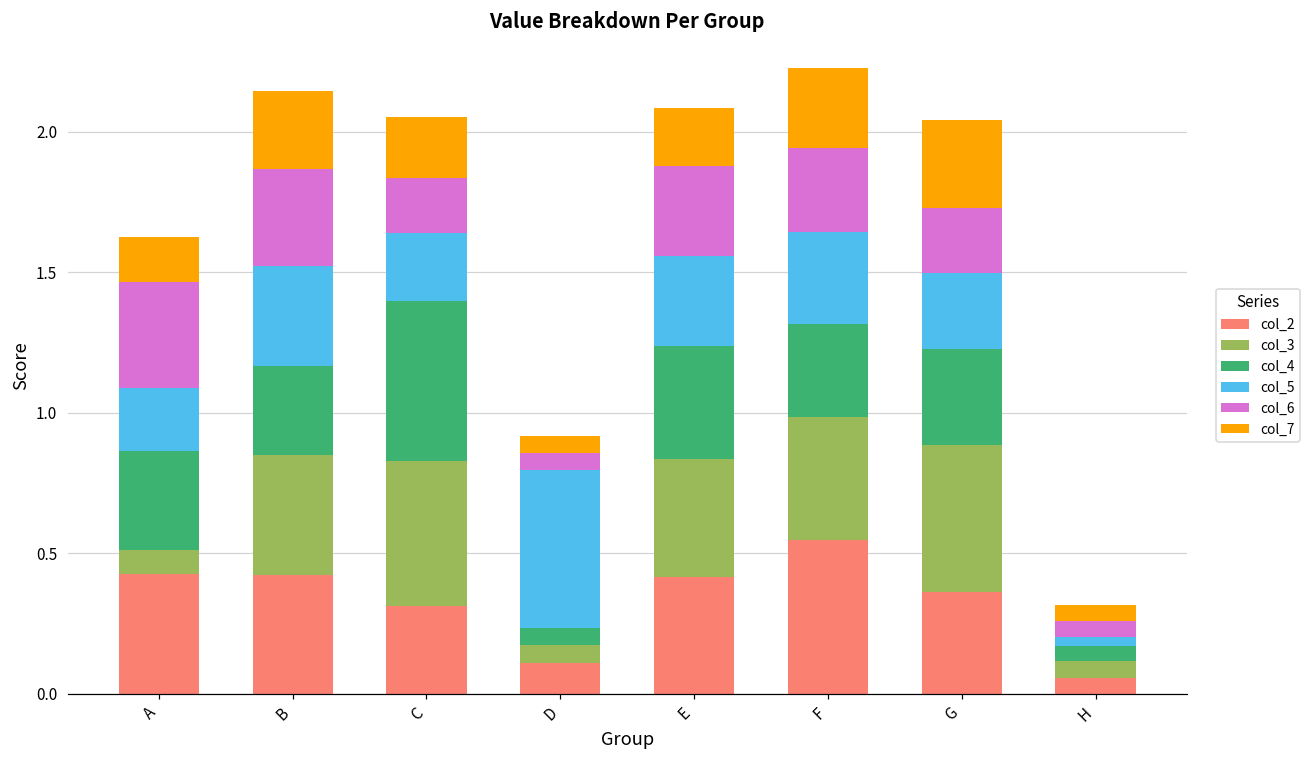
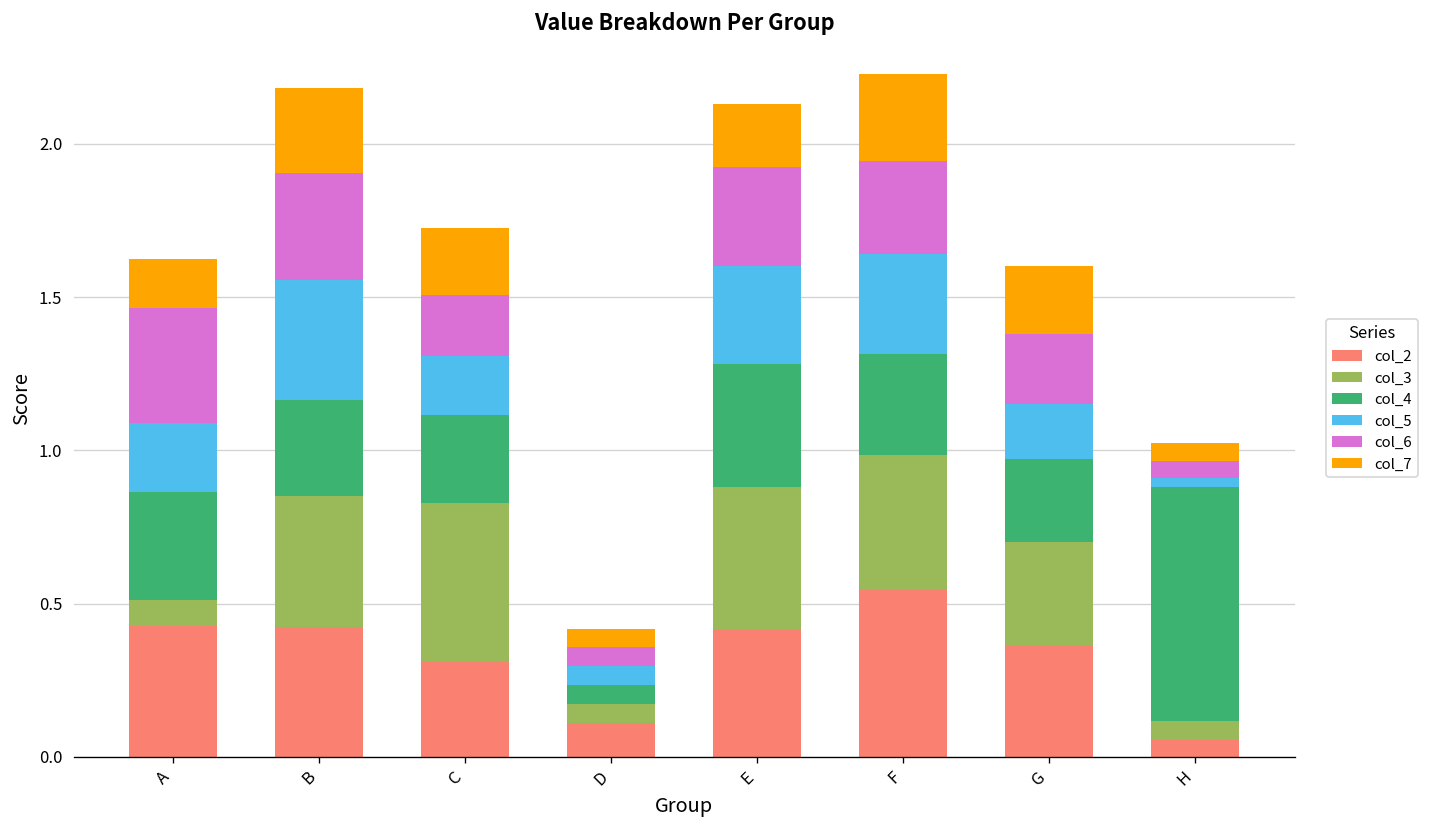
  {
    "col_2": {
      "A": 0.43,
      "B": 0.42,
      "C": 0.31,
      "D": 0.11,
      "E": 0.42,
      "F": 0.55,
      "G": 0.36,
      "H": 0.06
    },
    "col_3": {
      "A": 0.09,
      "B": 0.43,
      "C": 0.52,
      "D": 0.06,
-     "E": 0.42,
+     "E": 0.46,
      "F": 0.44,
-     "G": 0.52,
+     "G": 0.34,
      "H": 0.06
    },
    "col_4": {
      "A": 0.35,
      "B": 0.31,
-     "C": 0.57,
+     "C": 0.29,
      "D": 0.06,
      "E": 0.40,
      "F": 0.33,
-     "G": 0.34,
-     "H": 0.05
+     "G": 0.27,
+     "H": 0.76
    },
    "col_5": {
      "A": 0.22,
-     "B": 0.36,
-     "C": 0.24,
-     "D": 0.56,
+     "B": 0.39,
+     "C": 0.19,
+     "D": 0.06,
      "E": 0.32,
      "F": 0.33,
-     "G": 0.27,
+     "G": 0.18,
      "H": 0.03
    },
    "col_6": {
      "A": 0.38,
      "B": 0.35,
      "C": 0.20,
      "D": 0.06,
      "E": 0.32,
      "F": 0.30,
      "G": 0.23,
      "H": 0.06
    },
    "col_7": {
      "A": 0.16,
      "B": 0.28,
      "C": 0.22,
      "D": 0.06,
      "E": 0.21,
      "F": 0.28,
-     "G": 0.32,
+     "G": 0.22,
      "H": 0.06
    }
  }
